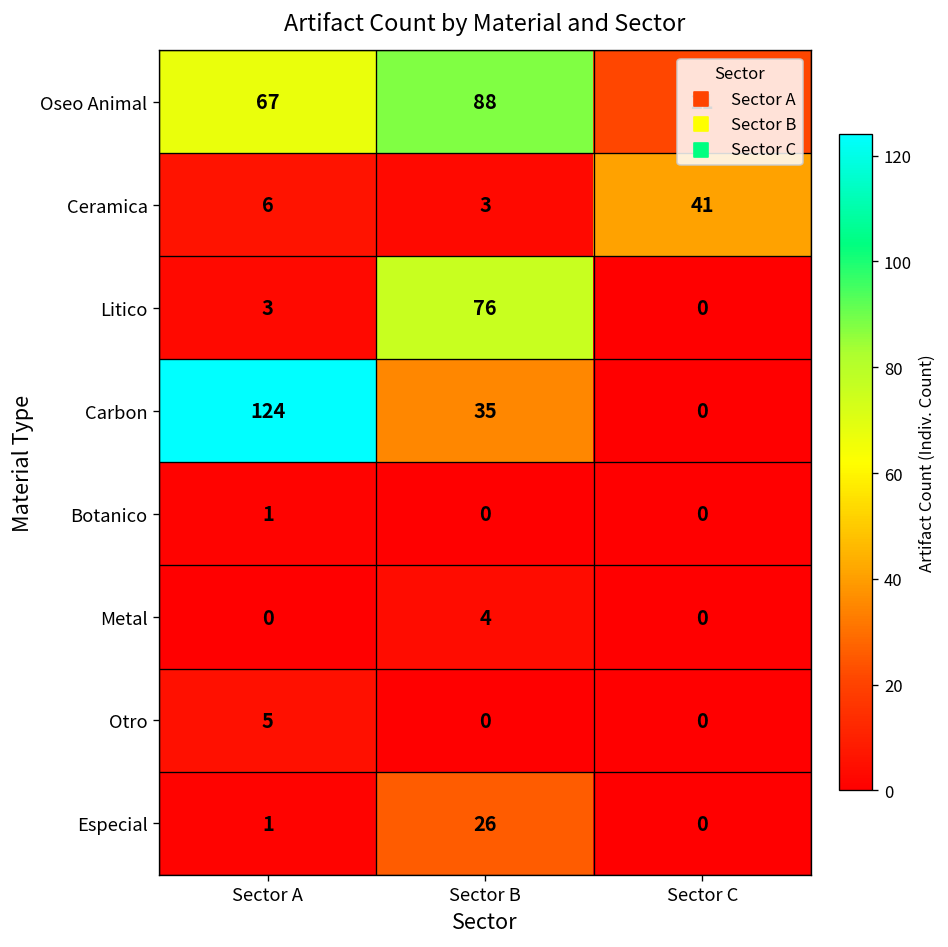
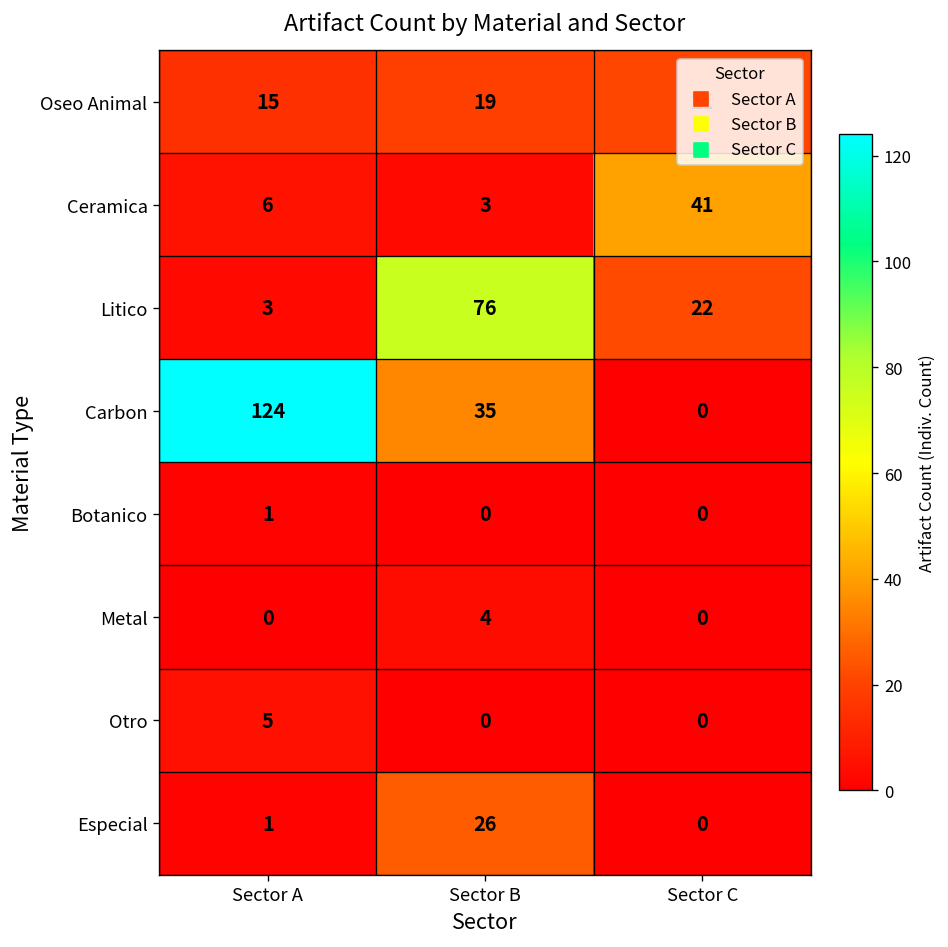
  {
    "Oseo Animal": {
-     "Sector A": 67,
-     "Sector B": 88
+     "Sector A": 15,
+     "Sector B": 19
    },
    "Ceramica": {
      "Sector A": 6,
      "Sector B": 3,
      "Sector C": 41
    },
    "Litico": {
      "Sector A": 3,
      "Sector B": 76,
-     "Sector C": 0
+     "Sector C": 22
    },
    "Carbon": {
      "Sector A": 124,
      "Sector B": 35,
      "Sector C": 0
    },
    "Botanico": {
      "Sector A": 1,
      "Sector B": 0,
      "Sector C": 0
    },
    "Metal": {
      "Sector A": 0,
      "Sector B": 4,
      "Sector C": 0
    },
    "Otro": {
      "Sector A": 5,
      "Sector B": 0,
      "Sector C": 0
    },
    "Especial": {
      "Sector A": 1,
      "Sector B": 26,
      "Sector C": 0
    }
  }
